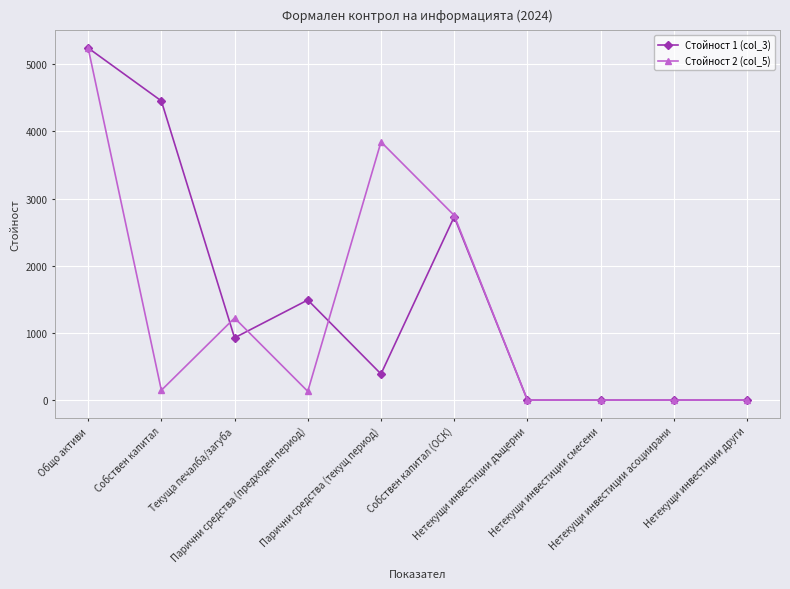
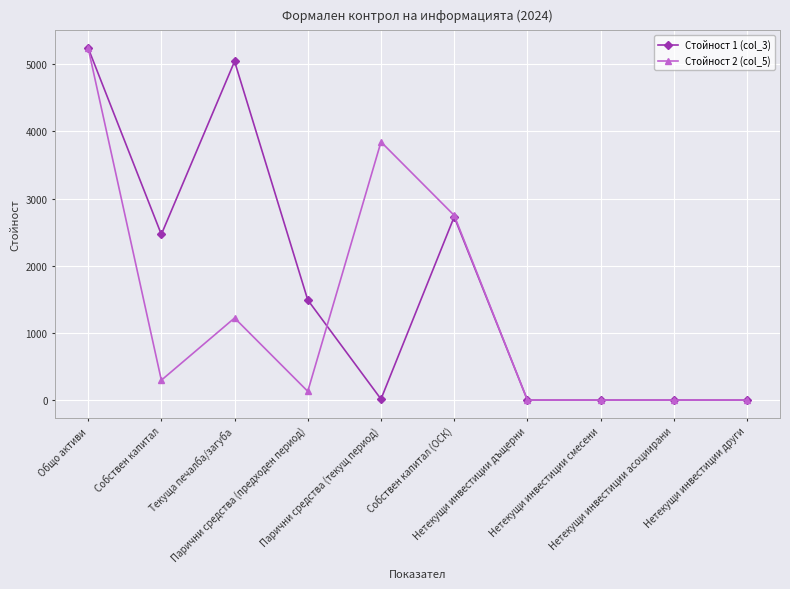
  {
    "Стойност 1 (col_3)": {
-     "Собствен капитал": 4500,
-     "Текуща печалба/загуба": 900,
+     "Собствен капитал": 2500,
+     "Текуща печалба/загуба": 5000,
      "Парични средства (предходен период)": 1500,
-     "Парични средства (текущ период)": 400
+     "Парични средства (текущ период)": 0
    },
    "Стойност 2 (col_5)": {
-     "Собствен капитал": 100,
+     "Собствен капитал": 300,
      "Текуща печалба/загуба": 1200,
      "Парични средства (предходен период)": 100,
      "Парични средства (текущ период)": 3800
    }
  }
